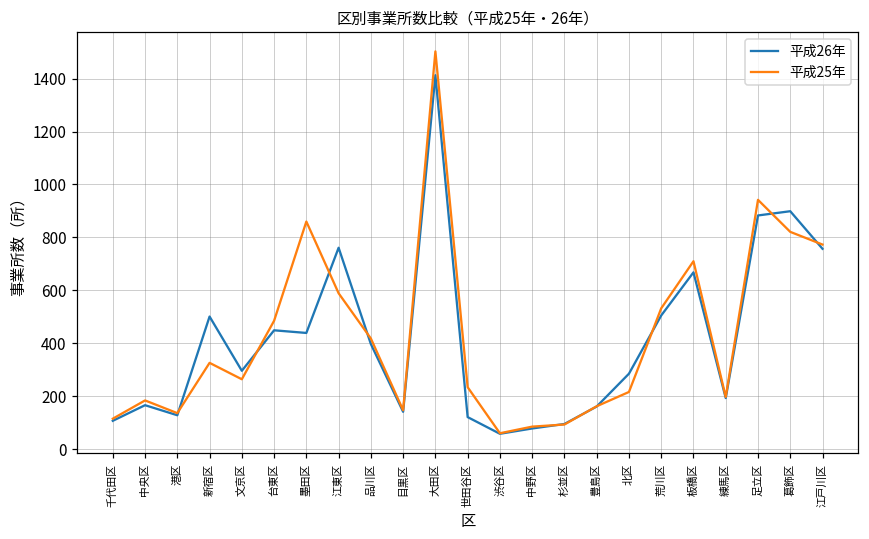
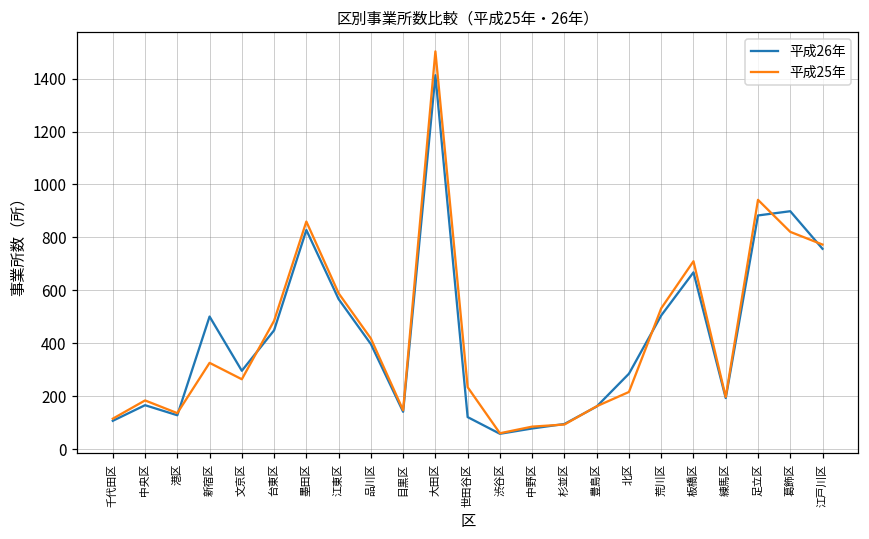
  {
    "平成26年": {
      "中央区": 170,
      "新宿区": 500,
      "文京区": 300,
      "台東区": 450,
-     "墨田区": 440,
-     "江東区": 760,
+     "墨田区": 830,
+     "江東区": 570,
      "品川区": 400,
      "大田区": 1410,
      "世田谷区": 120,
      "北区": 290,
      "荒川区": 510,
      "板橋区": 670,
      "足立区": 880,
      "葛飾区": 900,
      "江戸川区": 760
    },
    "平成25年": {
      "中央区": 180,
      "新宿区": 330,
      "文京区": 260,
      "台東区": 490,
      "墨田区": 860,
      "江東区": 590,
      "品川区": 420,
      "大田区": 1500,
      "世田谷区": 230,
      "北区": 220,
      "荒川区": 530,
      "板橋区": 710,
      "足立区": 940,
      "葛飾区": 820,
      "江戸川区": 770
    }
  }
